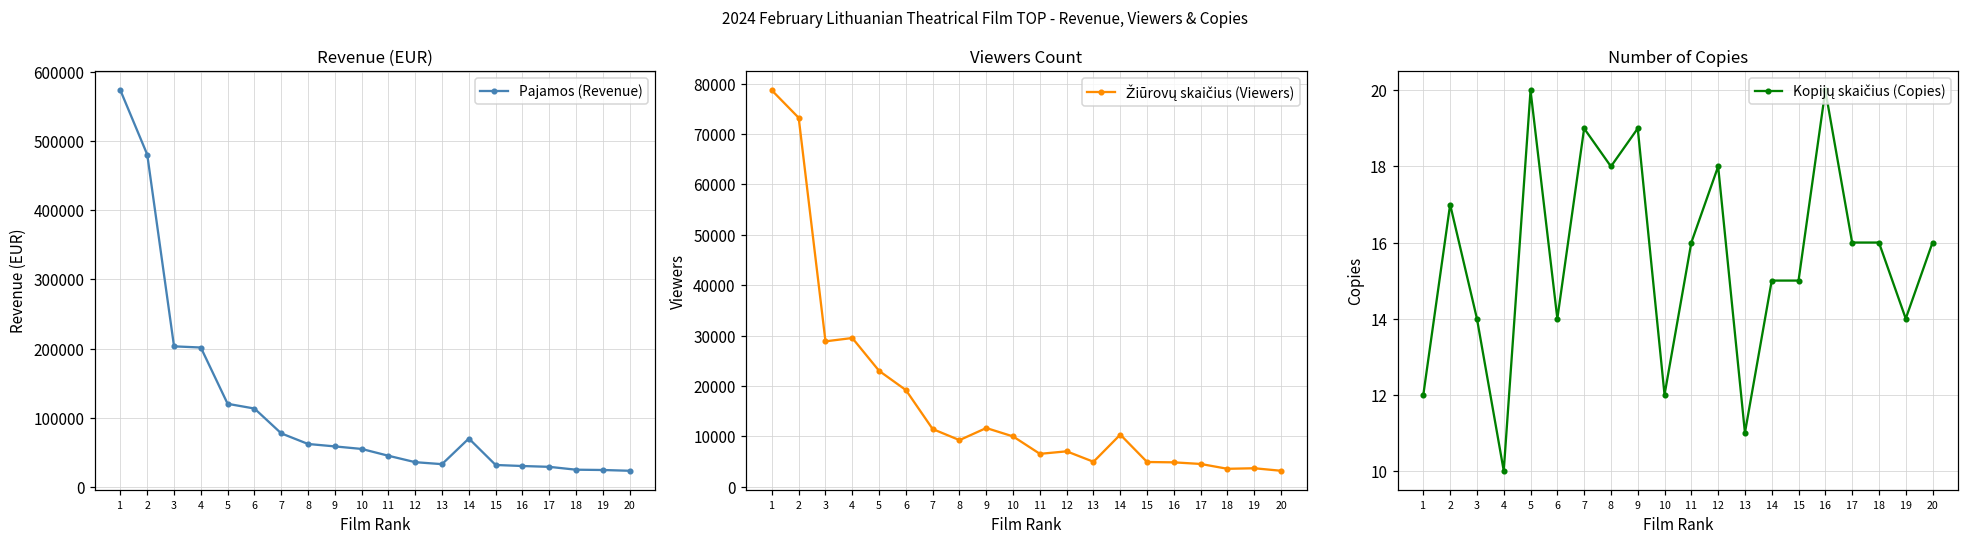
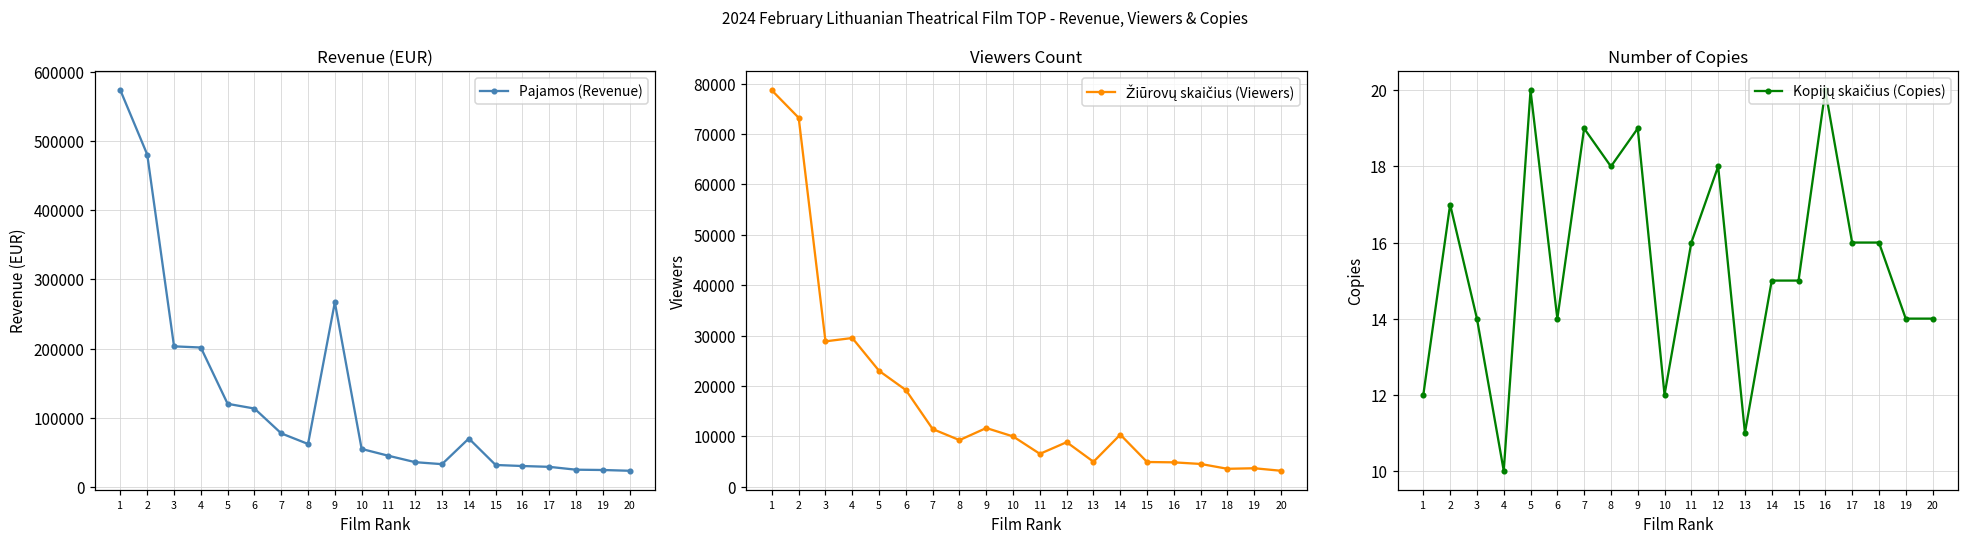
  {
    "Revenue (EUR)": {
      "1": 570000,
      "2": 480000,
      "3": 200000,
      "4": 200000,
      "5": 120000,
      "6": 110000,
      "7": 80000,
      "8": 60000,
-     "9": 60000,
+     "9": 270000,
      "10": 60000,
      "11": 50000,
      "12": 40000,
      "13": 30000,
      "14": 70000,
      "15": 30000,
      "16": 30000,
      "17": 30000,
      "18": 30000,
      "19": 20000,
      "20": 20000
    },
    "Viewers Count": {
      "1": 79000,
      "2": 73000,
      "3": 29000,
      "4": 30000,
      "5": 23000,
      "6": 19000,
      "7": 11000,
      "8": 9000,
      "9": 12000,
      "10": 10000,
      "11": 7000,
-     "12": 7000,
+     "12": 9000,
      "13": 5000,
      "14": 10000,
      "15": 5000,
      "16": 5000,
      "17": 4000,
      "18": 4000,
      "19": 4000,
      "20": 3000
    },
    "Number of Copies": {
      "1": 12,
      "2": 17,
      "3": 14,
      "4": 10,
      "5": 20,
      "6": 14,
      "7": 19,
      "8": 18,
      "9": 19,
      "10": 12,
      "11": 16,
      "12": 18,
      "13": 11,
      "14": 15,
      "15": 15,
      "17": 16,
      "18": 16,
      "19": 14,
-     "20": 16
+     "20": 14
    }
  }
